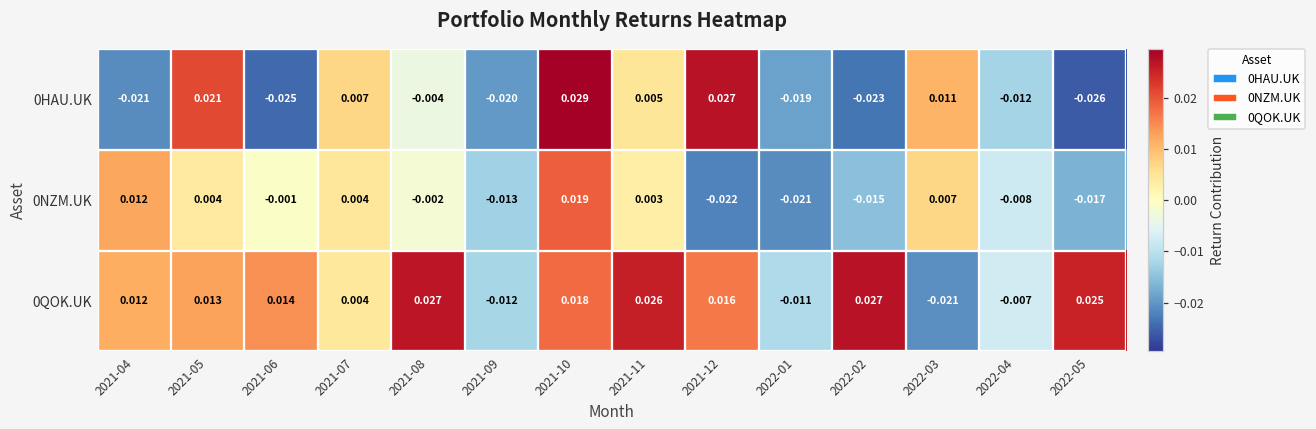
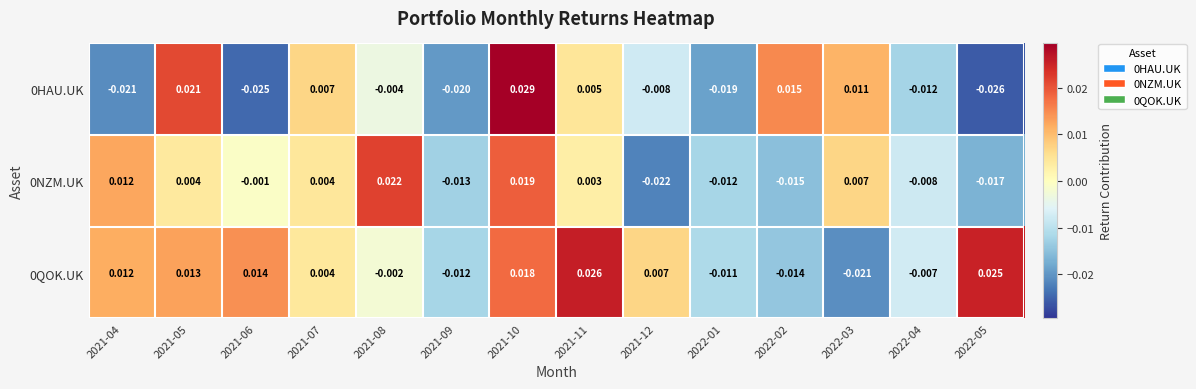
  {
    "0HAU.UK": {
      "2021-04": -0.021,
      "2021-05": 0.021,
      "2021-06": -0.025,
      "2021-07": 0.007,
      "2021-08": -0.004,
      "2021-09": -0.020,
      "2021-10": 0.029,
      "2021-11": 0.005,
-     "2021-12": 0.027,
+     "2021-12": -0.008,
      "2022-01": -0.019,
-     "2022-02": -0.023,
+     "2022-02": 0.015,
      "2022-03": 0.011,
      "2022-04": -0.012,
      "2022-05": -0.026
    },
    "0NZM.UK": {
      "2021-04": 0.012,
      "2021-05": 0.004,
      "2021-06": -0.001,
      "2021-07": 0.004,
-     "2021-08": -0.002,
+     "2021-08": 0.022,
      "2021-09": -0.013,
      "2021-10": 0.019,
      "2021-11": 0.003,
      "2021-12": -0.022,
-     "2022-01": -0.021,
+     "2022-01": -0.012,
      "2022-02": -0.015,
      "2022-03": 0.007,
      "2022-04": -0.008,
      "2022-05": -0.017
    },
    "0QOK.UK": {
      "2021-04": 0.012,
      "2021-05": 0.013,
      "2021-06": 0.014,
      "2021-07": 0.004,
-     "2021-08": 0.027,
+     "2021-08": -0.002,
      "2021-09": -0.012,
      "2021-10": 0.018,
      "2021-11": 0.026,
-     "2021-12": 0.016,
+     "2021-12": 0.007,
      "2022-01": -0.011,
-     "2022-02": 0.027,
+     "2022-02": -0.014,
      "2022-03": -0.021,
      "2022-04": -0.007,
      "2022-05": 0.025
    }
  }
